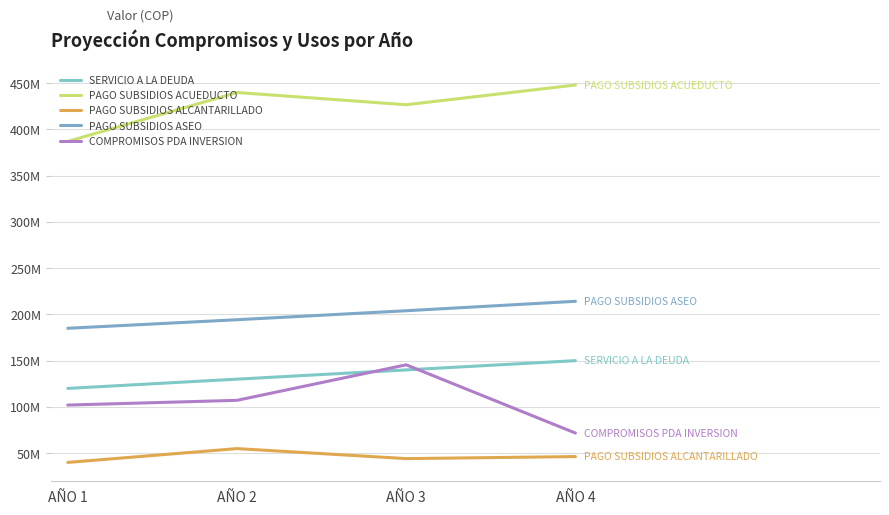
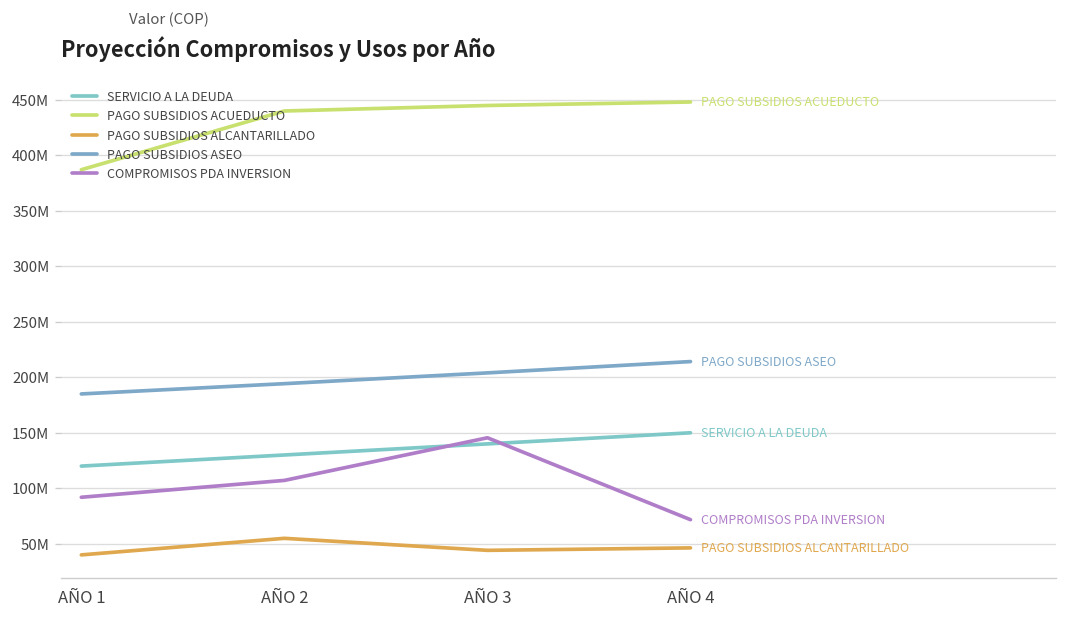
  {
    "PAGO SUBSIDIOS ACUEDUCTO": {
      "AÑO 1": 390000000,
      "AÑO 2": 440000000,
-     "AÑO 3": 430000000,
+     "AÑO 3": 440000000,
      "AÑO 4": 450000000
    },
    "PAGO SUBSIDIOS ALCANTARILLADO": {
      "AÑO 1": 40000000,
      "AÑO 2": 50000000,
      "AÑO 3": 40000000,
      "AÑO 4": 50000000
    },
    "COMPROMISOS PDA INVERSION": {
-     "AÑO 1": 100000000,
+     "AÑO 1": 90000000,
      "AÑO 2": 110000000,
      "AÑO 3": 150000000,
      "AÑO 4": 70000000
    }
  }
